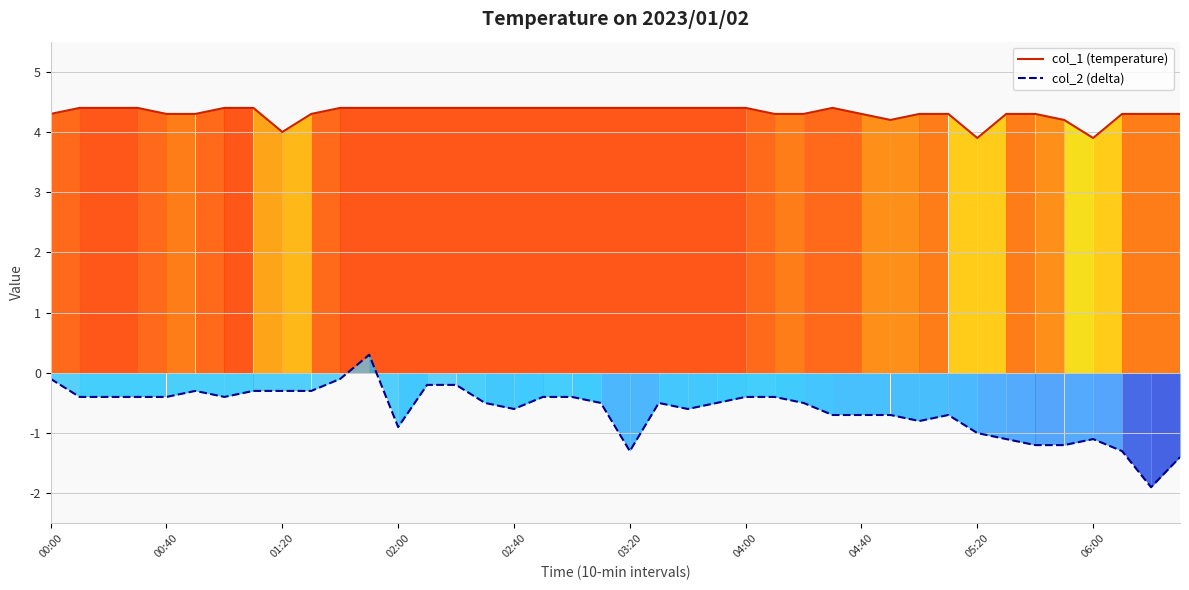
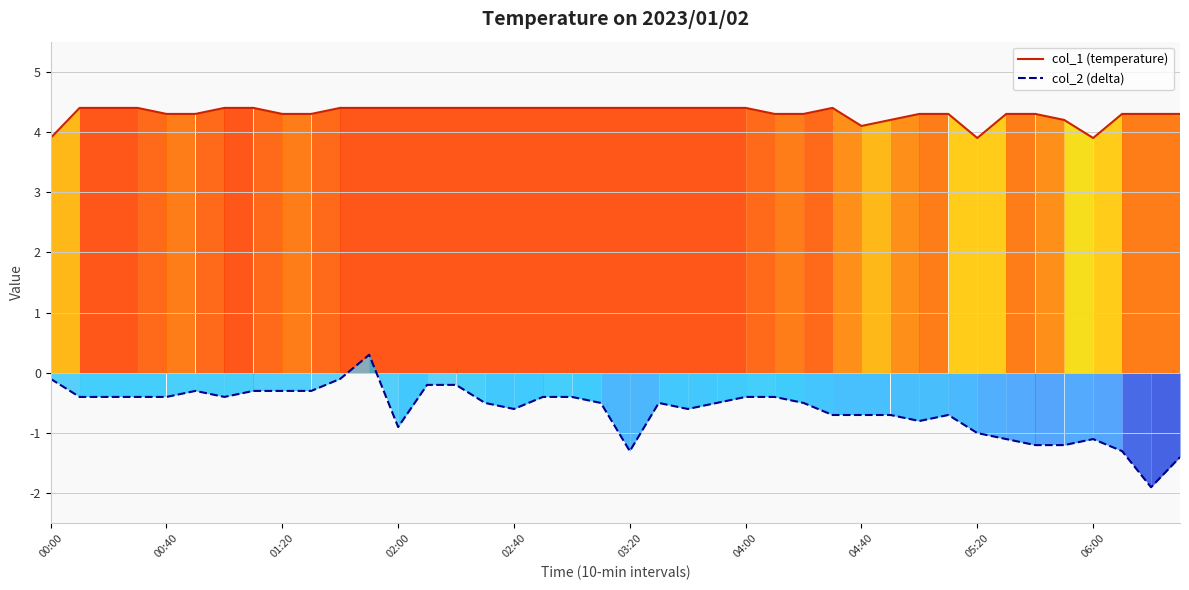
  {
    "col_1 (temperature)": {
-     "00:00": 4.3,
-     "01:20": 4.0,
-     "04:40": 4.3
+     "00:00": 3.9,
+     "01:20": 4.3,
+     "04:40": 4.1
    },
    "col_2 (delta)": {
      "00:00": -0.1,
      "00:40": -0.4,
      "01:20": -0.3,
      "02:00": -0.9,
      "02:40": -0.6,
      "03:20": -1.3,
      "04:00": -0.4,
      "04:40": -0.7,
      "05:20": -1.0,
      "06:00": -1.1
    }
  }
